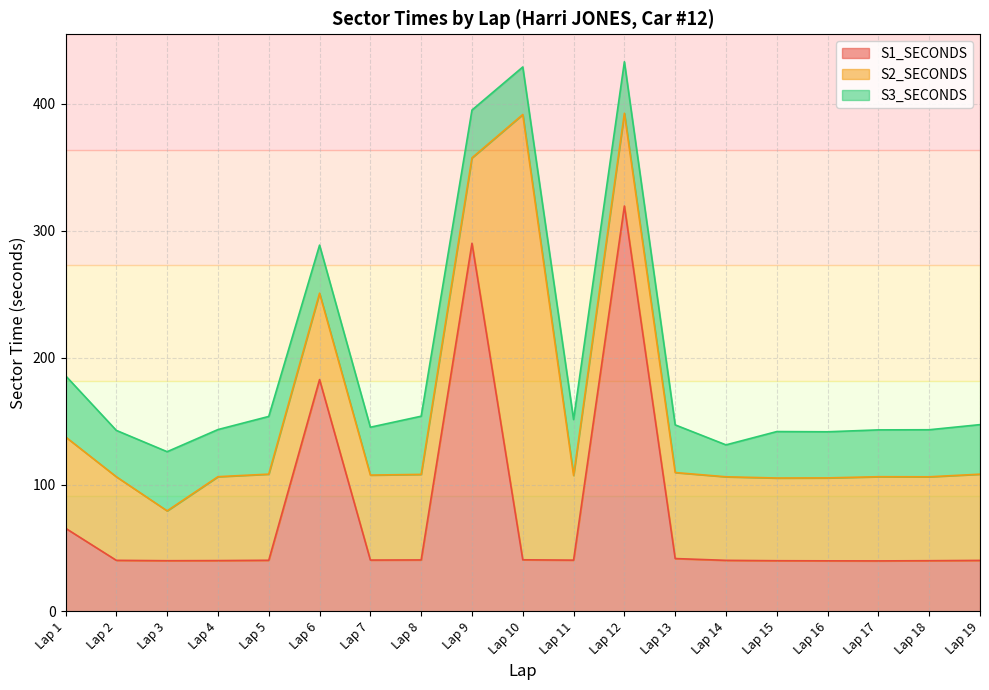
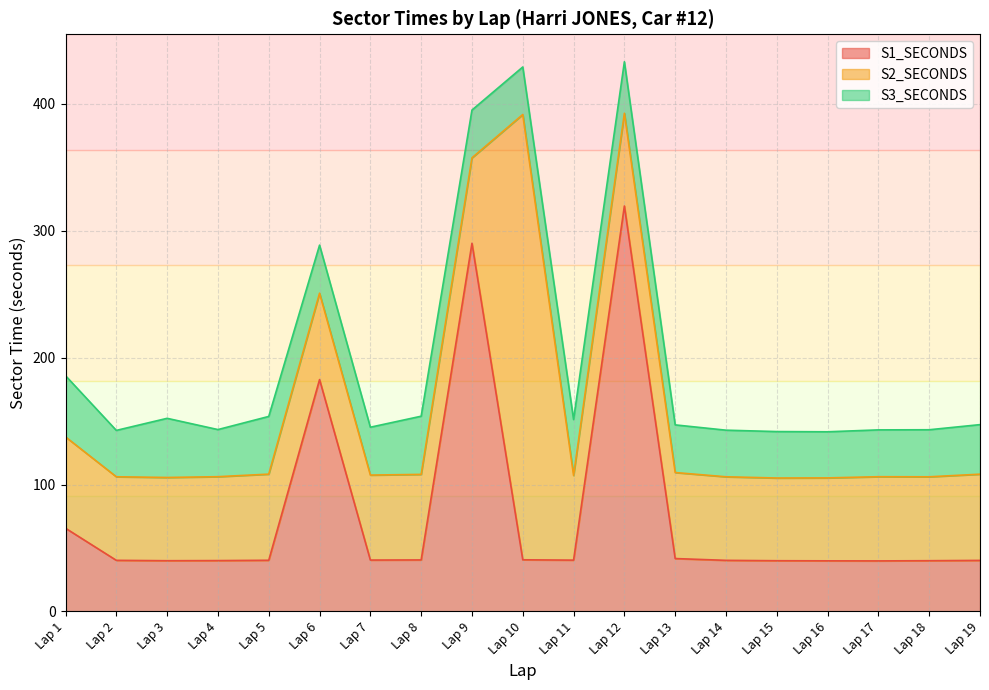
  {
    "S1_SECONDS": {
      "Lap 1": 66,
      "Lap 2": 40,
      "Lap 3": 40,
      "Lap 4": 40,
      "Lap 5": 40,
      "Lap 6": 183,
      "Lap 7": 41,
      "Lap 8": 41,
      "Lap 9": 290,
      "Lap 10": 41,
      "Lap 11": 40,
      "Lap 12": 320,
      "Lap 13": 42,
      "Lap 14": 40,
      "Lap 15": 40,
      "Lap 16": 40,
      "Lap 17": 40,
      "Lap 18": 40,
      "Lap 19": 40
    },
    "S2_SECONDS": {
      "Lap 1": 72,
      "Lap 2": 66,
-     "Lap 3": 39,
+     "Lap 3": 66,
      "Lap 4": 66,
      "Lap 5": 68,
      "Lap 6": 68,
      "Lap 7": 67,
      "Lap 8": 67,
      "Lap 9": 67,
      "Lap 10": 351,
      "Lap 11": 67,
      "Lap 12": 73,
      "Lap 13": 68,
      "Lap 14": 66,
      "Lap 15": 65,
      "Lap 16": 65,
      "Lap 17": 66,
      "Lap 18": 66,
      "Lap 19": 68
    },
    "S3_SECONDS": {
      "Lap 1": 48,
      "Lap 2": 37,
      "Lap 3": 47,
      "Lap 4": 37,
      "Lap 5": 45,
      "Lap 6": 38,
      "Lap 7": 38,
      "Lap 8": 46,
      "Lap 9": 38,
      "Lap 10": 37,
      "Lap 11": 44,
      "Lap 12": 41,
      "Lap 13": 38,
-     "Lap 14": 25,
+     "Lap 14": 37,
      "Lap 15": 37,
      "Lap 16": 36,
      "Lap 17": 37,
      "Lap 18": 37,
      "Lap 19": 39
    }
  }
